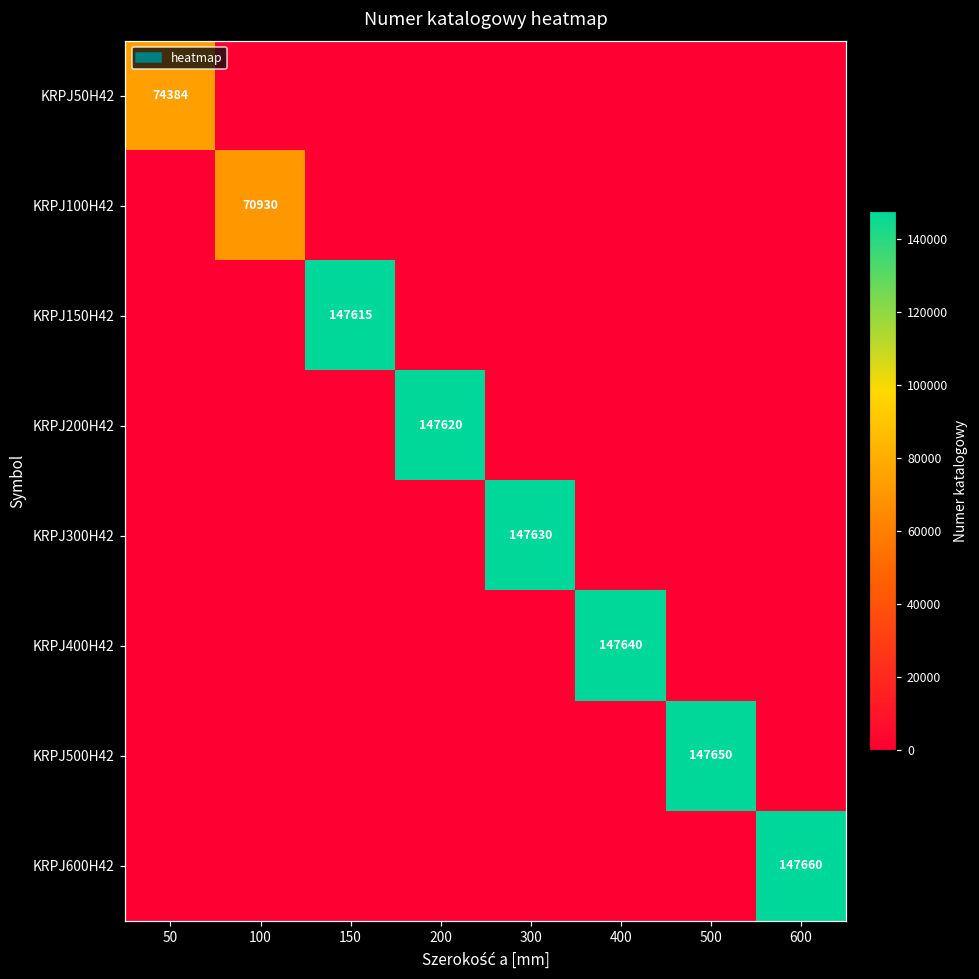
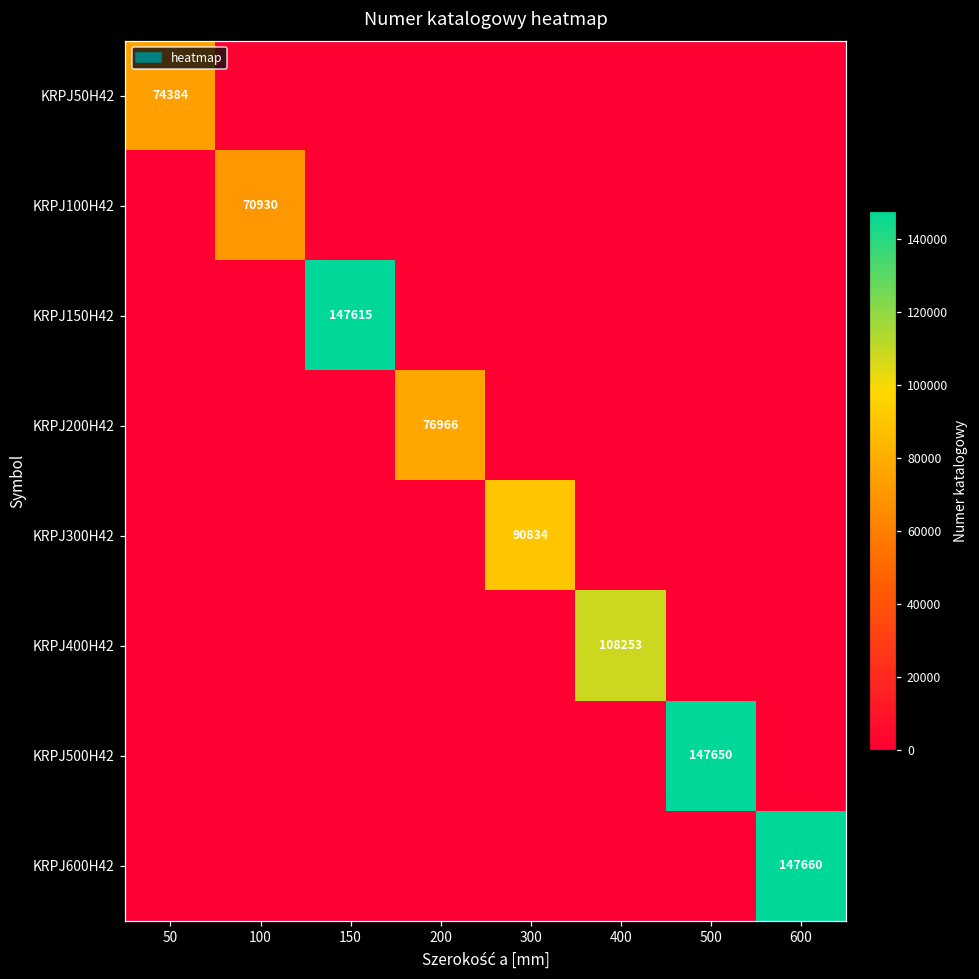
  {
    "KRPJ50H42": {
      "50": 74384
    },
    "KRPJ100H42": {
      "100": 70930
    },
    "KRPJ150H42": {
      "150": 147615
    },
    "KRPJ200H42": {
-     "200": 147620
+     "200": 76966
    },
    "KRPJ300H42": {
-     "300": 147630
+     "300": 90834
    },
    "KRPJ400H42": {
-     "400": 147640
+     "400": 108253
    },
    "KRPJ500H42": {
      "500": 147650
    },
    "KRPJ600H42": {
      "600": 147660
    }
  }
